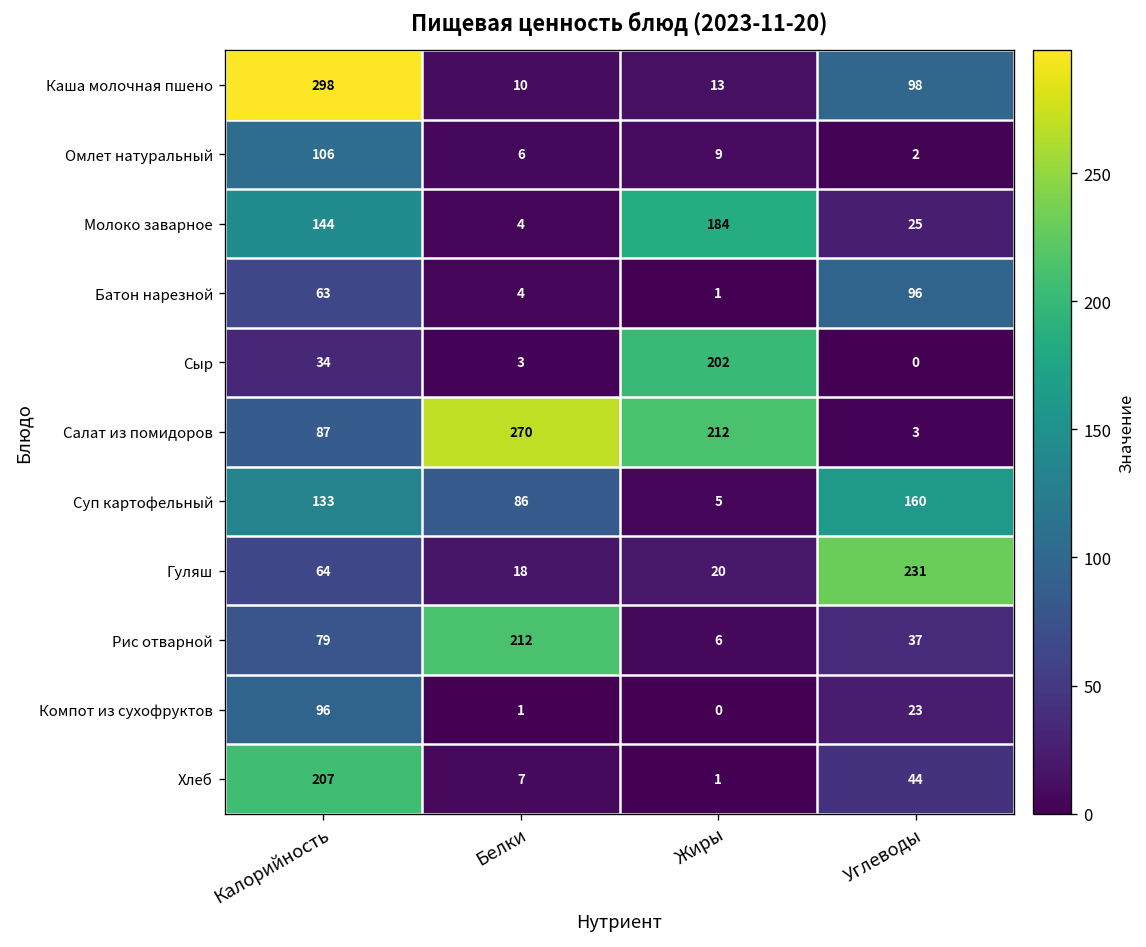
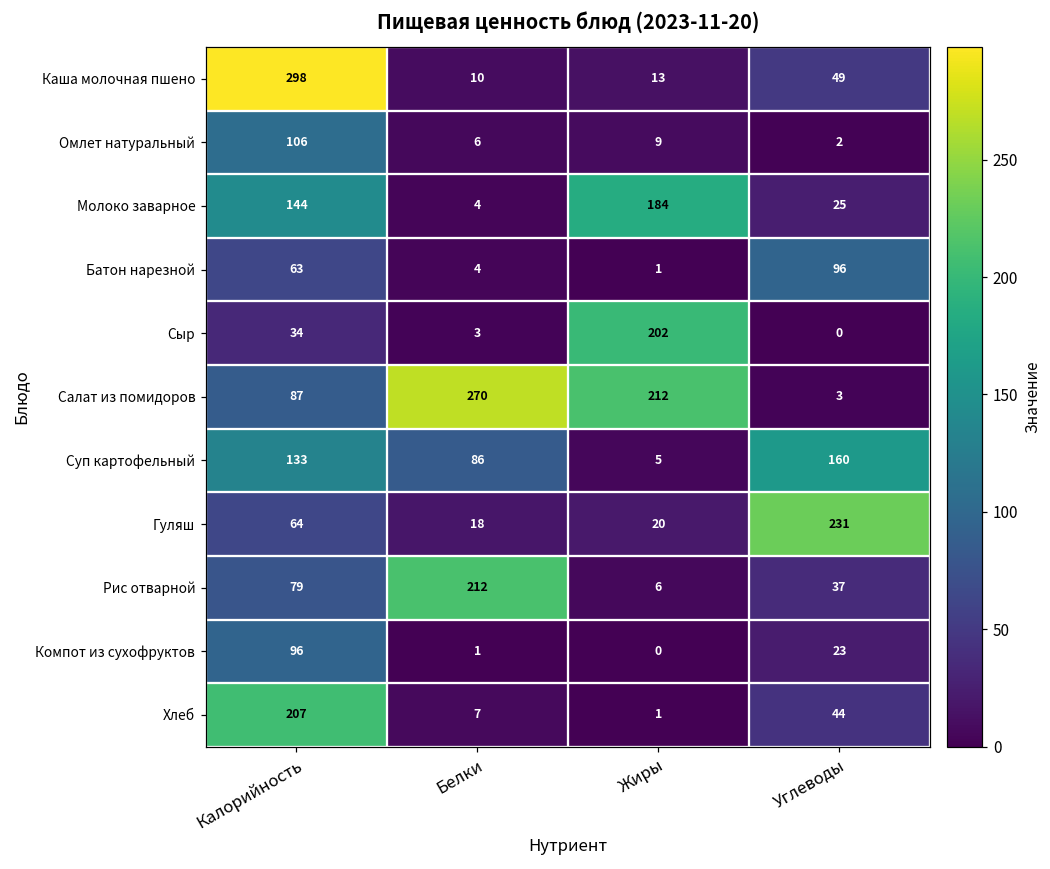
  {
    "Каша молочная пшено": {
      "Калорийность": 298,
      "Белки": 10,
      "Жиры": 13,
-     "Углеводы": 98
+     "Углеводы": 49
    },
    "Омлет натуральный": {
      "Калорийность": 106,
      "Белки": 6,
      "Жиры": 9,
      "Углеводы": 2
    },
    "Молоко заварное": {
      "Калорийность": 144,
      "Белки": 4,
      "Жиры": 184,
      "Углеводы": 25
    },
    "Батон нарезной": {
      "Калорийность": 63,
      "Белки": 4,
      "Жиры": 1,
      "Углеводы": 96
    },
    "Сыр": {
      "Калорийность": 34,
      "Белки": 3,
      "Жиры": 202,
      "Углеводы": 0
    },
    "Салат из помидоров": {
      "Калорийность": 87,
      "Белки": 270,
      "Жиры": 212,
      "Углеводы": 3
    },
    "Суп картофельный": {
      "Калорийность": 133,
      "Белки": 86,
      "Жиры": 5,
      "Углеводы": 160
    },
    "Гуляш": {
      "Калорийность": 64,
      "Белки": 18,
      "Жиры": 20,
      "Углеводы": 231
    },
    "Рис отварной": {
      "Калорийность": 79,
      "Белки": 212,
      "Жиры": 6,
      "Углеводы": 37
    },
    "Компот из сухофруктов": {
      "Калорийность": 96,
      "Белки": 1,
      "Жиры": 0,
      "Углеводы": 23
    },
    "Хлеб": {
      "Калорийность": 207,
      "Белки": 7,
      "Жиры": 1,
      "Углеводы": 44
    }
  }
